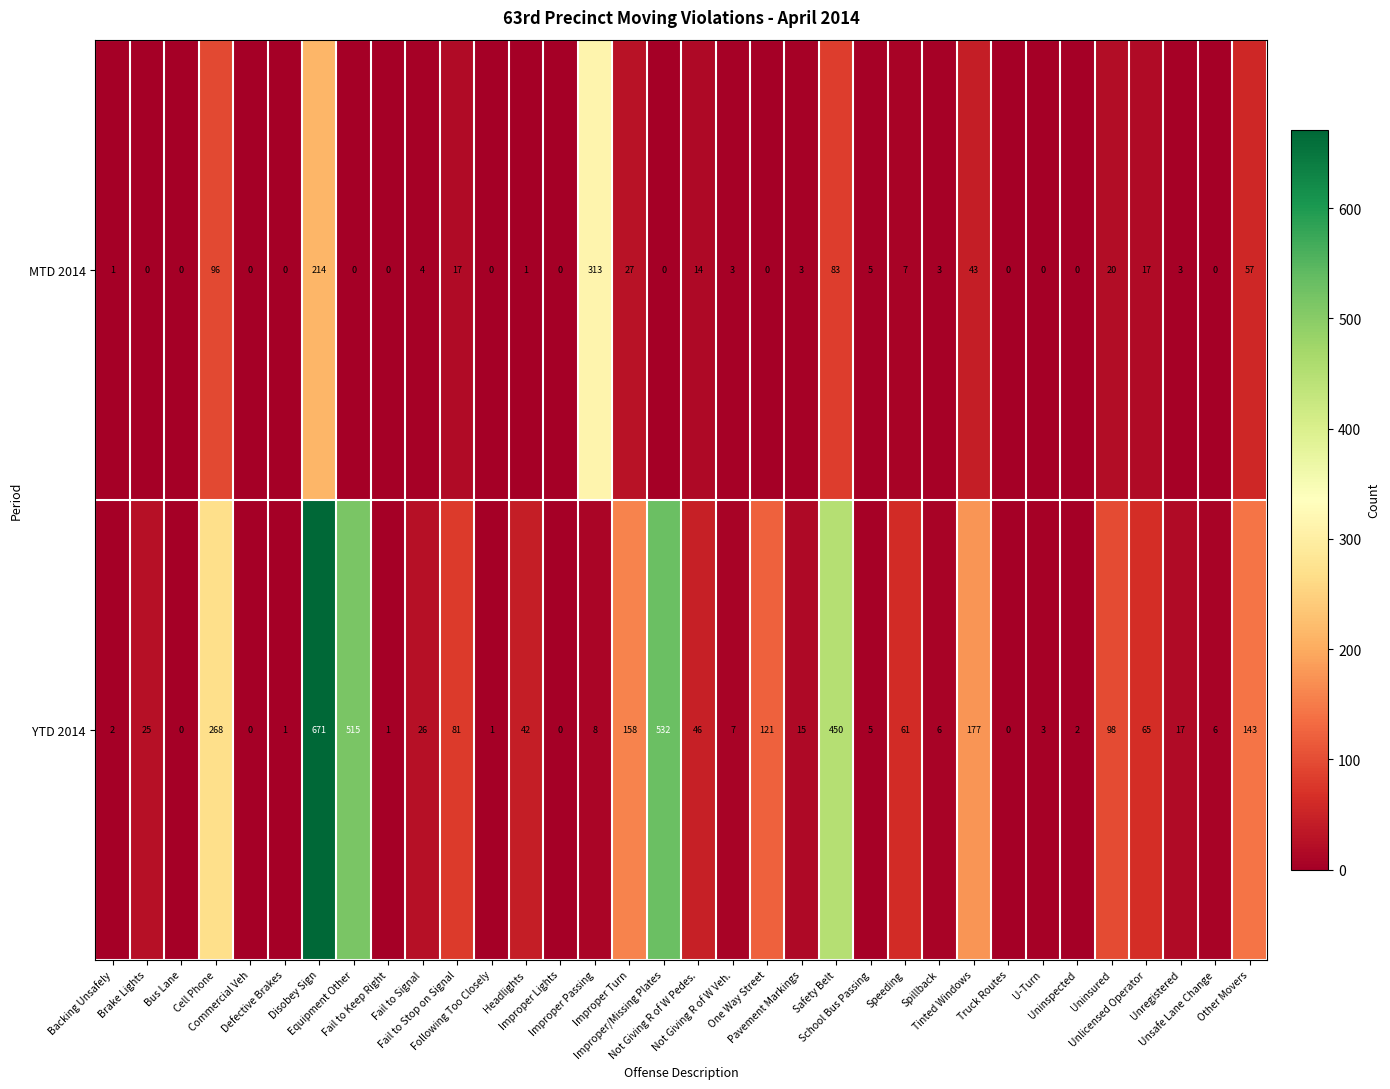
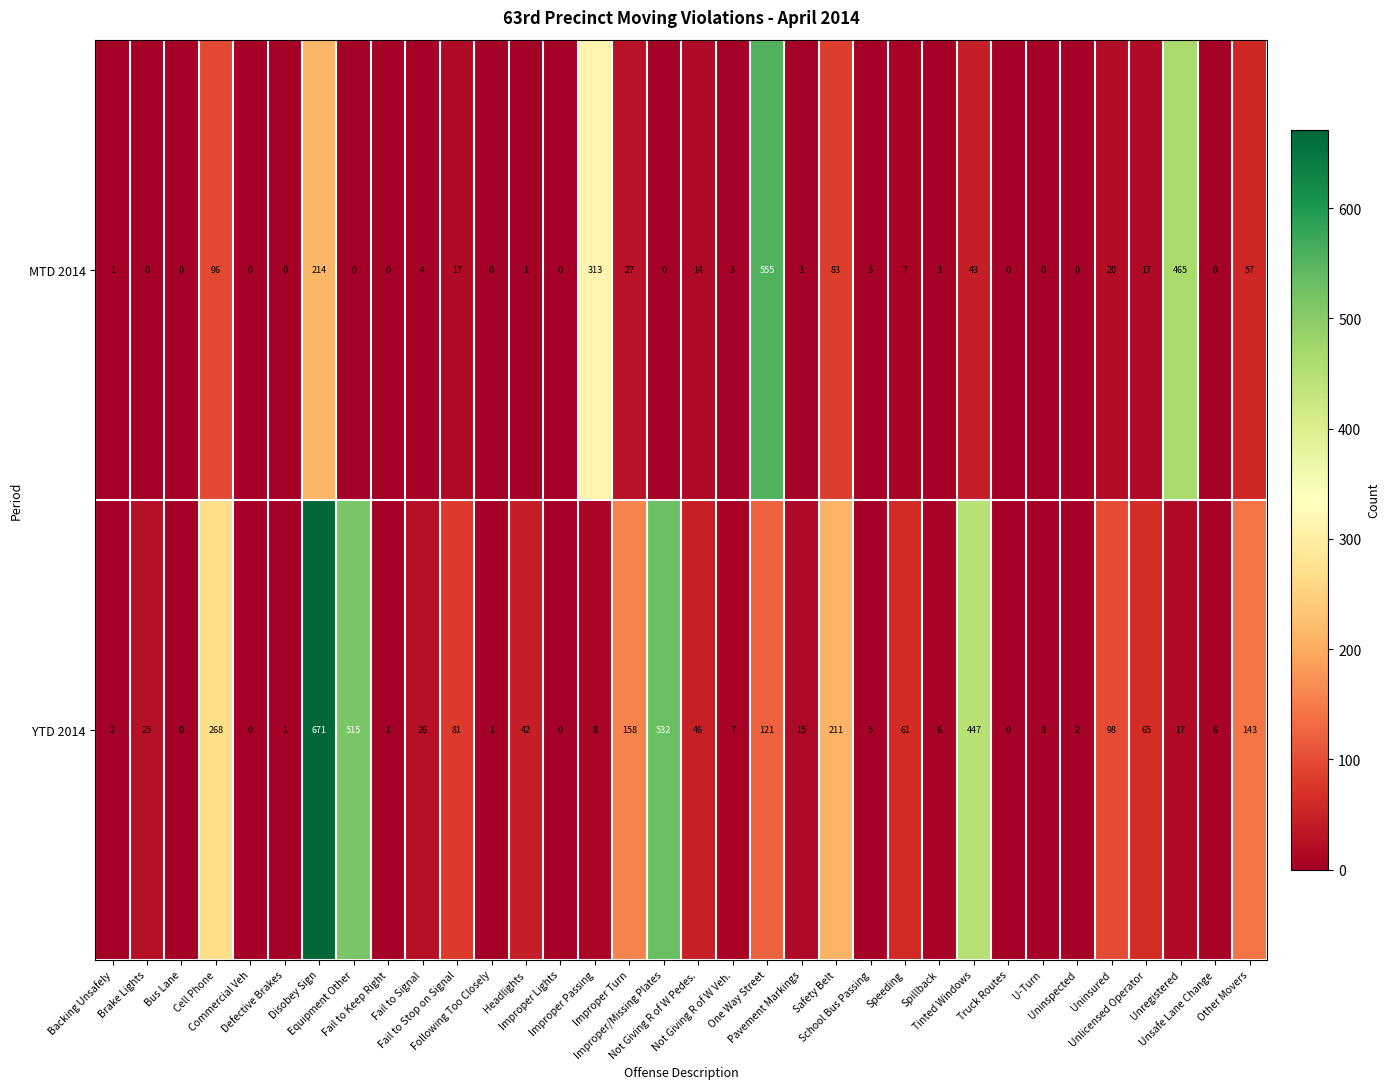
  {
    "MTD 2014": {
      "Backing Unsafely": 1,
      "Brake Lights": 0,
      "Bus Lane": 0,
      "Cell Phone": 96,
      "Commercial Veh": 0,
      "Defective Brakes": 0,
      "Disobey Sign": 214,
      "Equipment Other": 0,
      "Fail to Keep Right": 0,
      "Fail to Signal": 4,
      "Fail to Stop on Signal": 17,
      "Following Too Closely": 0,
      "Headlights": 1,
      "Improper Lights": 0,
      "Improper Passing": 313,
      "Improper Turn": 27,
      "Improper/Missing Plates": 0,
      "Not Giving R of W Pedes.": 14,
      "Not Giving R of W Veh.": 3,
-     "One Way Street": 0,
+     "One Way Street": 555,
      "Pavement Markings": 3,
      "Safety Belt": 83,
      "School Bus Passing": 5,
      "Speeding": 7,
      "Spillback": 3,
      "Tinted Windows": 43,
      "Truck Routes": 0,
      "U-Turn": 0,
      "Uninspected": 0,
      "Uninsured": 20,
      "Unlicensed Operator": 17,
-     "Unregistered": 3,
+     "Unregistered": 465,
      "Unsafe Lane Change": 0,
      "Other Movers": 57
    },
    "YTD 2014": {
      "Backing Unsafely": 2,
      "Brake Lights": 25,
      "Bus Lane": 0,
      "Cell Phone": 268,
      "Commercial Veh": 0,
      "Defective Brakes": 1,
      "Disobey Sign": 671,
      "Equipment Other": 515,
      "Fail to Keep Right": 1,
      "Fail to Signal": 26,
      "Fail to Stop on Signal": 81,
      "Following Too Closely": 1,
      "Headlights": 42,
      "Improper Lights": 0,
      "Improper Passing": 8,
      "Improper Turn": 158,
      "Improper/Missing Plates": 532,
      "Not Giving R of W Pedes.": 46,
      "Not Giving R of W Veh.": 7,
      "One Way Street": 121,
      "Pavement Markings": 15,
-     "Safety Belt": 450,
+     "Safety Belt": 211,
      "School Bus Passing": 5,
      "Speeding": 61,
      "Spillback": 6,
-     "Tinted Windows": 177,
+     "Tinted Windows": 447,
      "Truck Routes": 0,
      "U-Turn": 3,
      "Uninspected": 2,
      "Uninsured": 98,
      "Unlicensed Operator": 65,
      "Unregistered": 17,
      "Unsafe Lane Change": 6,
      "Other Movers": 143
    }
  }
